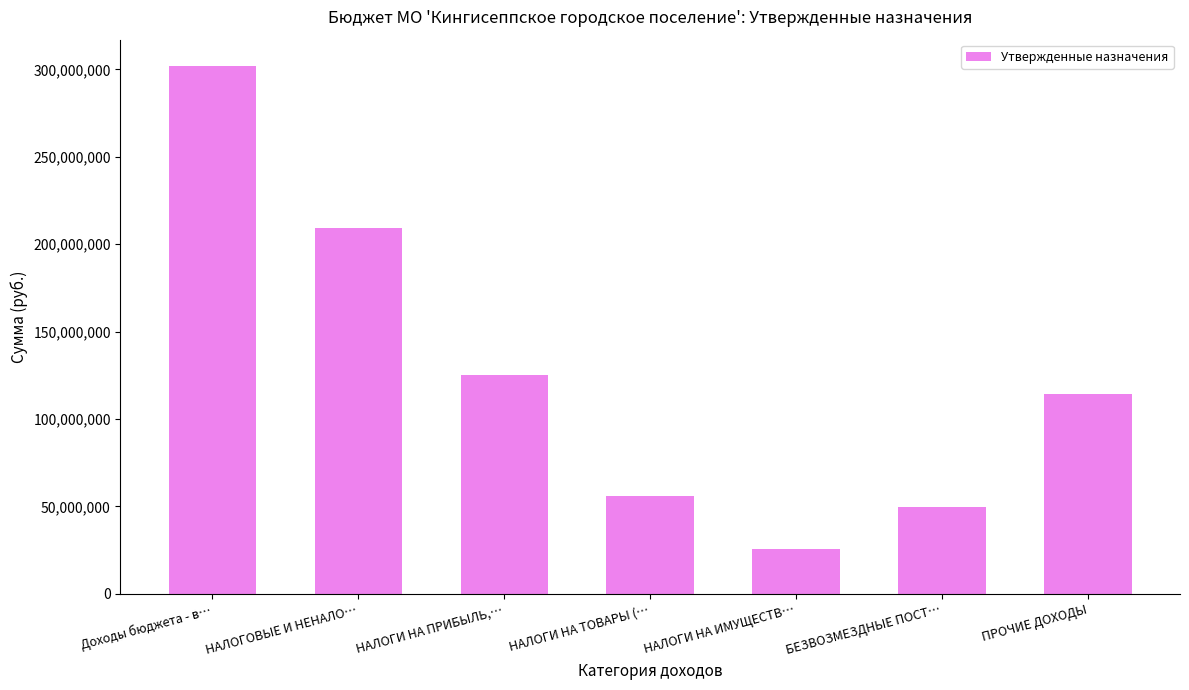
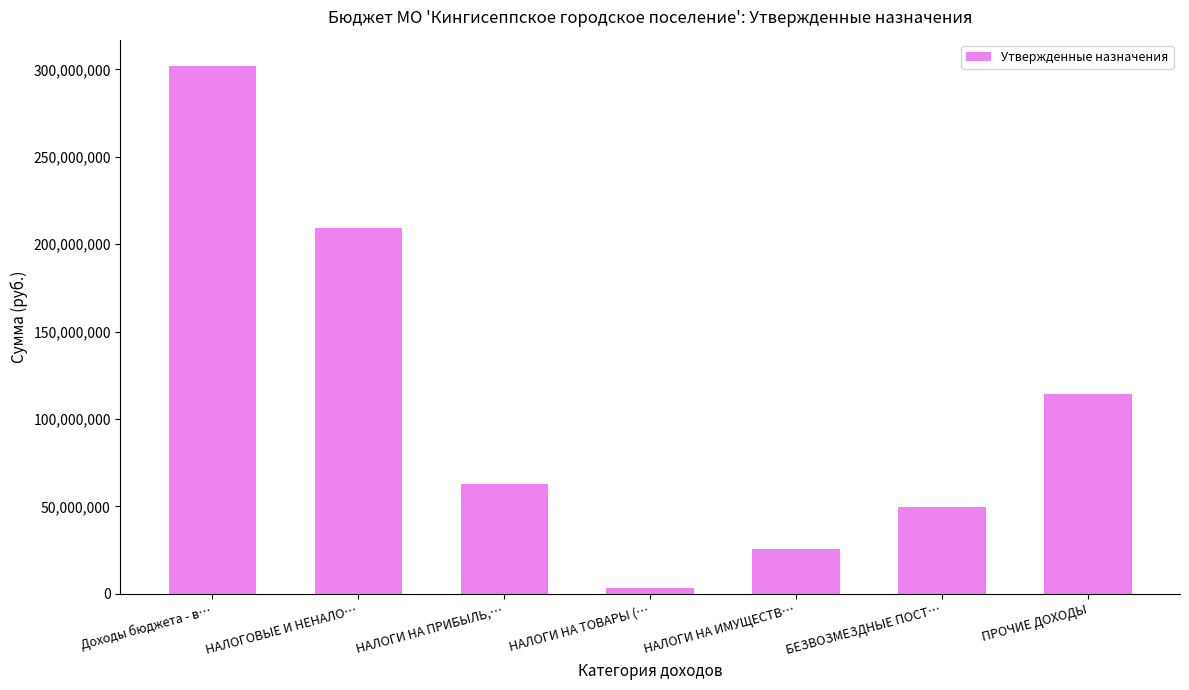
  {
    "Доходы бюджета - в…": "302,000,000",
    "НАЛОГОВЫЕ И НЕНАЛО…": "209,000,000",
-   "НАЛОГИ НА ПРИБЫЛЬ,…": "125,000,000",
-   "НАЛОГИ НА ТОВАРЫ (…": "56,000,000",
+   "НАЛОГИ НА ПРИБЫЛЬ,…": "63,000,000",
+   "НАЛОГИ НА ТОВАРЫ (…": "3,000,000",
    "НАЛОГИ НА ИМУЩЕСТВ…": "25,000,000",
    "БЕЗВОЗМЕЗДНЫЕ ПОСТ…": "50,000,000",
    "ПРОЧИЕ ДОХОДЫ": "114,000,000"
  }
